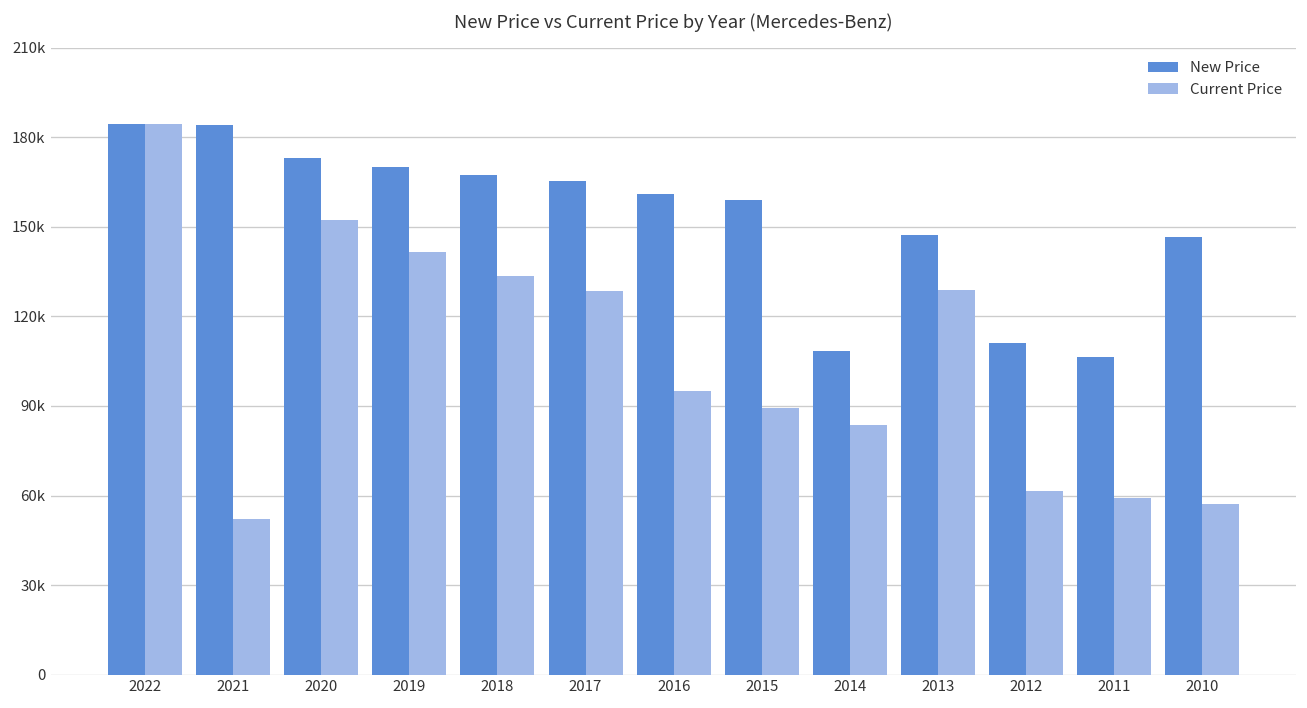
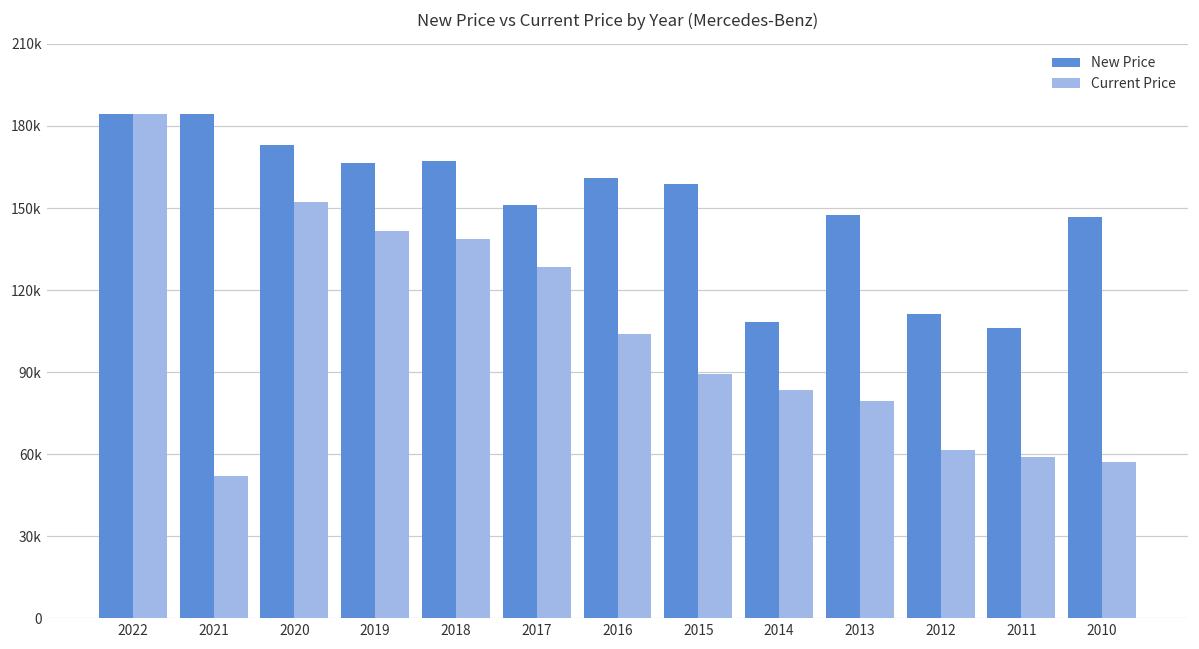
  {
    "New Price": {
      "2022": 185000,
      "2021": 184000,
      "2020": 173000,
-     "2019": 170000,
+     "2019": 167000,
      "2018": 167000,
-     "2017": 165000,
+     "2017": 151000,
      "2016": 161000,
      "2015": 159000,
      "2014": 108000,
      "2013": 147000,
      "2012": 111000,
      "2011": 106000,
      "2010": 147000
    },
    "Current Price": {
      "2022": 185000,
      "2021": 52000,
      "2020": 152000,
      "2019": 142000,
-     "2018": 134000,
+     "2018": 139000,
      "2017": 128000,
-     "2016": 95000,
+     "2016": 104000,
      "2015": 89000,
      "2014": 84000,
-     "2013": 129000,
+     "2013": 80000,
      "2012": 61000,
      "2011": 59000,
      "2010": 57000
    }
  }
